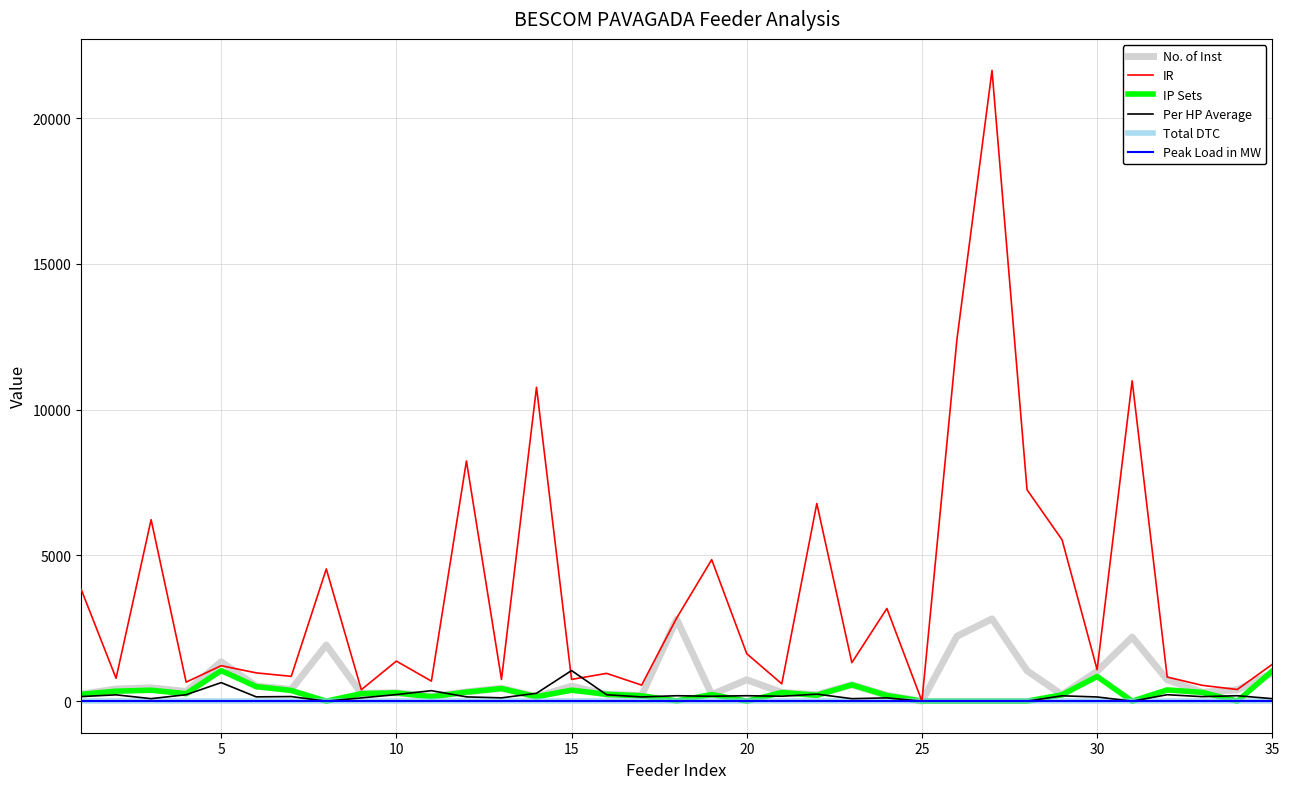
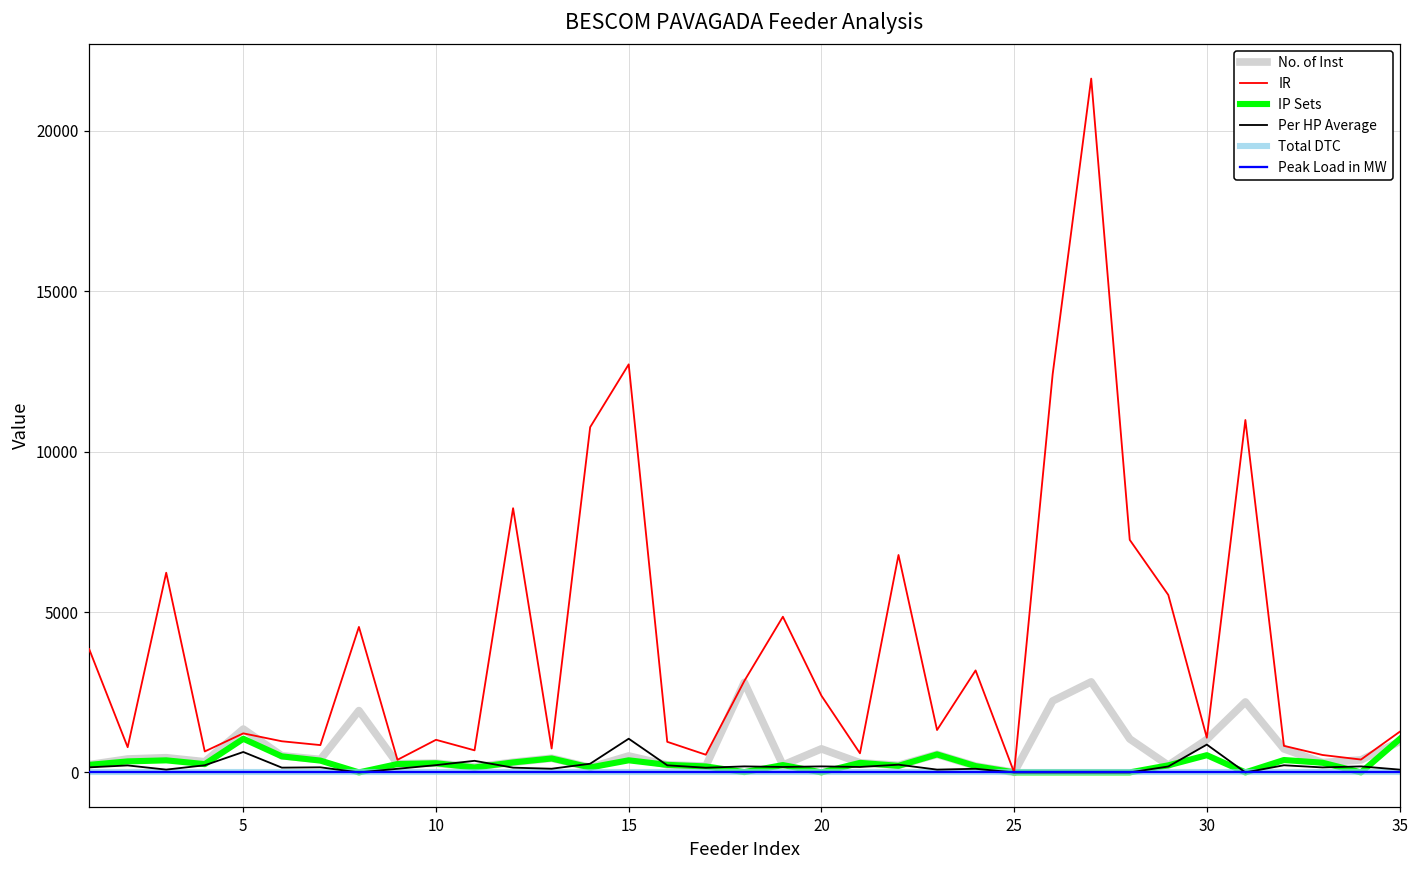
  {
    "No. of Inst": {
      "5": 1400,
      "15": 500,
      "20": 700
    },
    "IR": {
      "5": 1200,
-     "10": 1400,
-     "15": 700,
-     "20": 1600,
+     "10": 1000,
+     "15": 12700,
+     "20": 2400,
      "35": 1300
    },
    "IP Sets": {
      "5": 1000,
      "15": 400,
-     "30": 800
+     "30": 500
    },
    "Per HP Average": {
      "5": 600,
      "15": 1100,
      "20": 200,
-     "30": 100
+     "30": 900
    },
    "Peak Load in MW": {
      "5": 0,
      "10": 0,
      "15": 0,
      "30": 0
    }
  }
